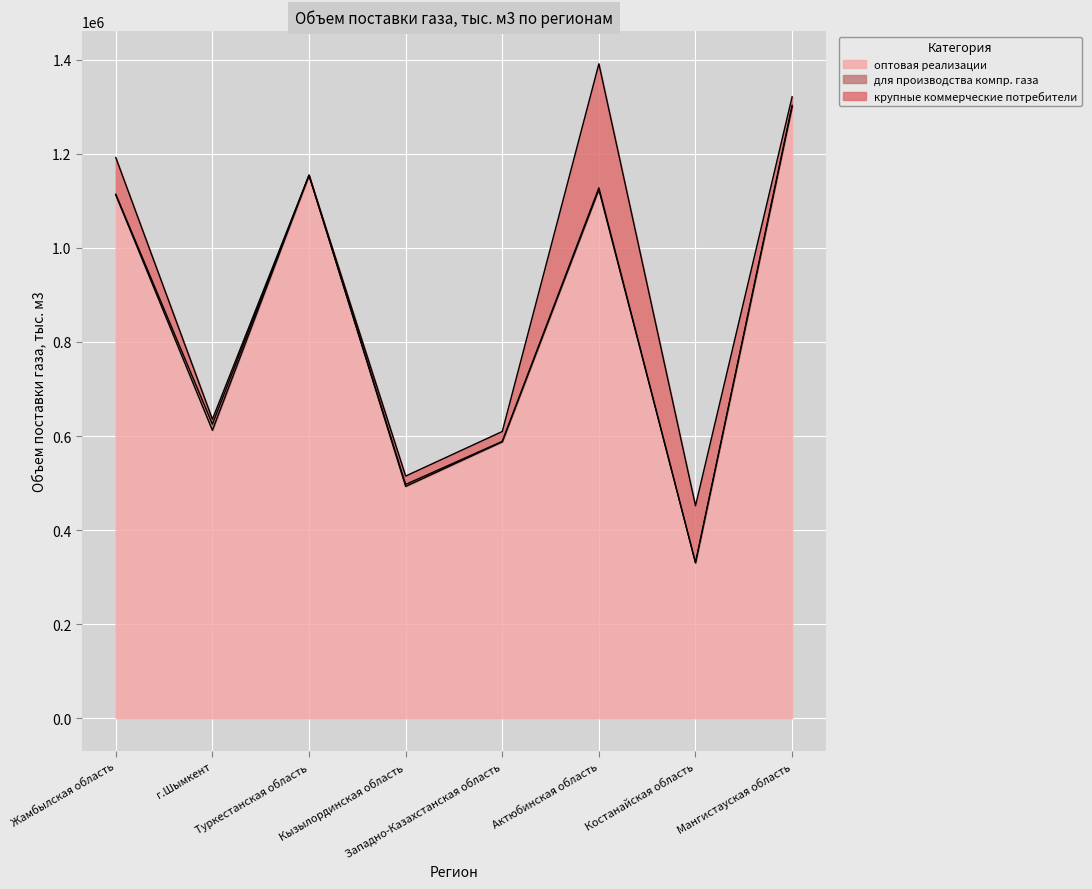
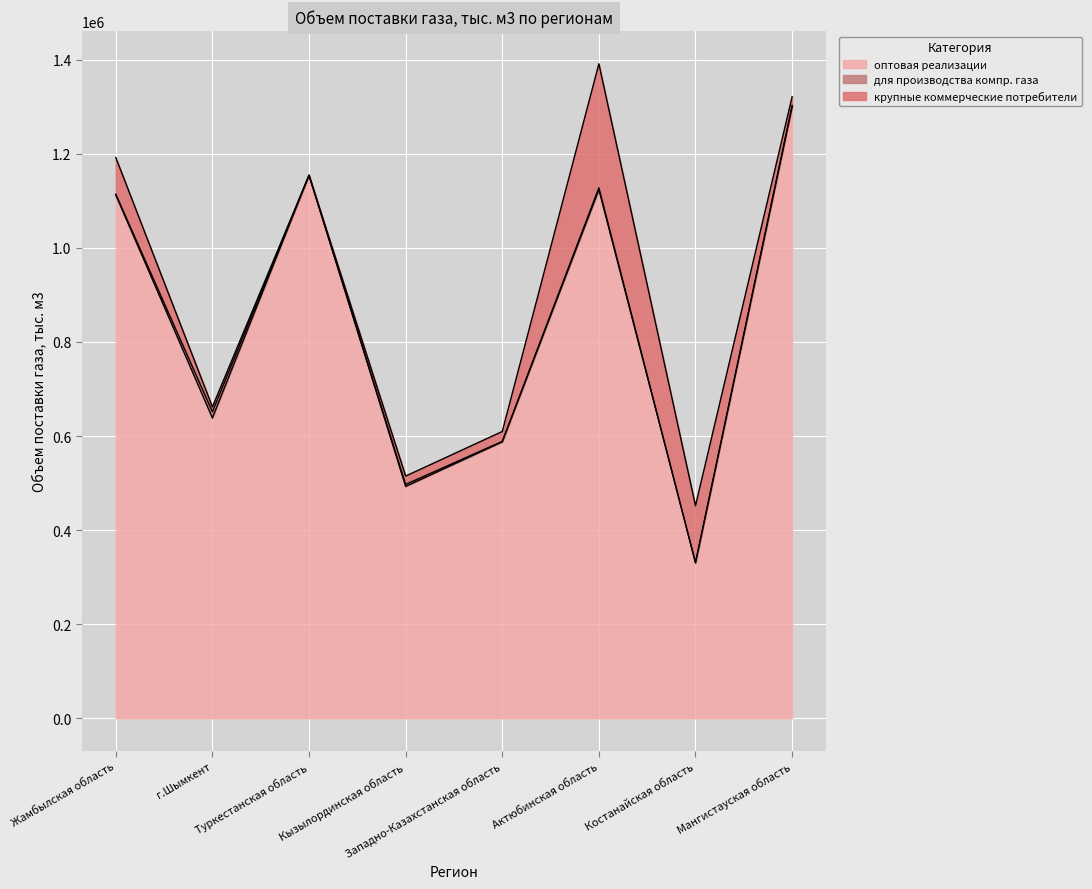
  {
    "оптовая реализации": {
-     "г.Шымкент": 610000
+     "г.Шымкент": 640000
    }
  }
